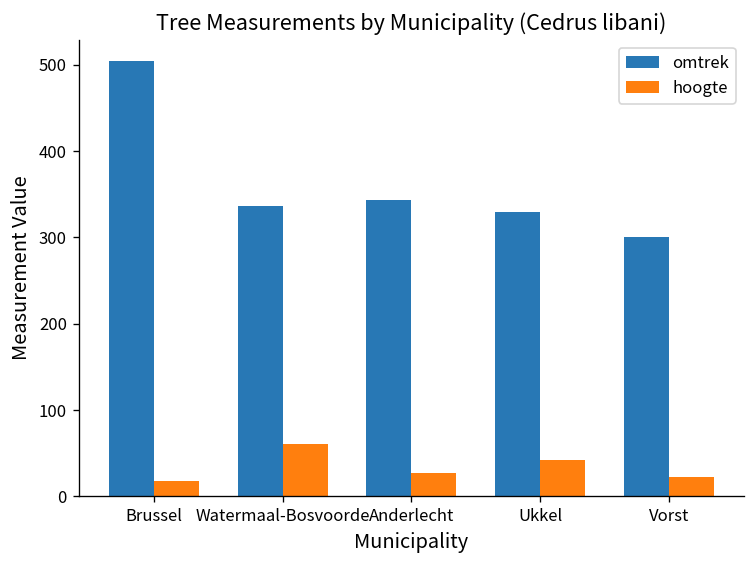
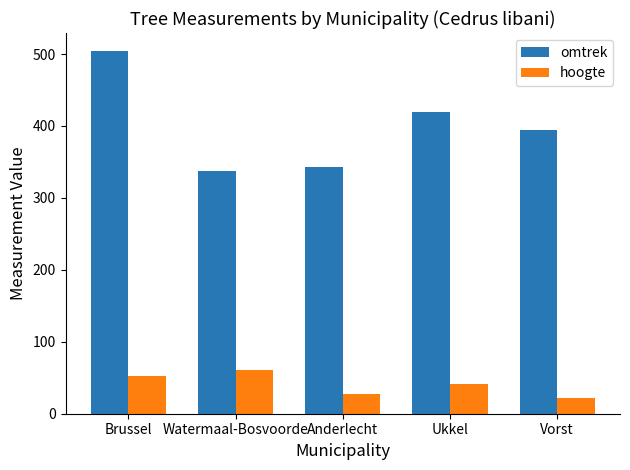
  {
    "omtrek": {
      "Brussel": 500,
      "Watermaal-Bosvoorde": 340,
      "Anderlecht": 340,
-     "Ukkel": 330,
-     "Vorst": 300
+     "Ukkel": 420,
+     "Vorst": 390
    },
    "hoogte": {
-     "Brussel": 20,
+     "Brussel": 50,
      "Watermaal-Bosvoorde": 60,
      "Anderlecht": 30,
      "Ukkel": 40,
      "Vorst": 20
    }
  }
